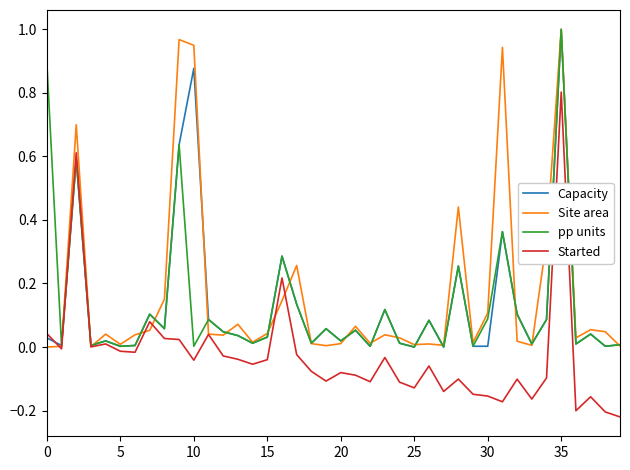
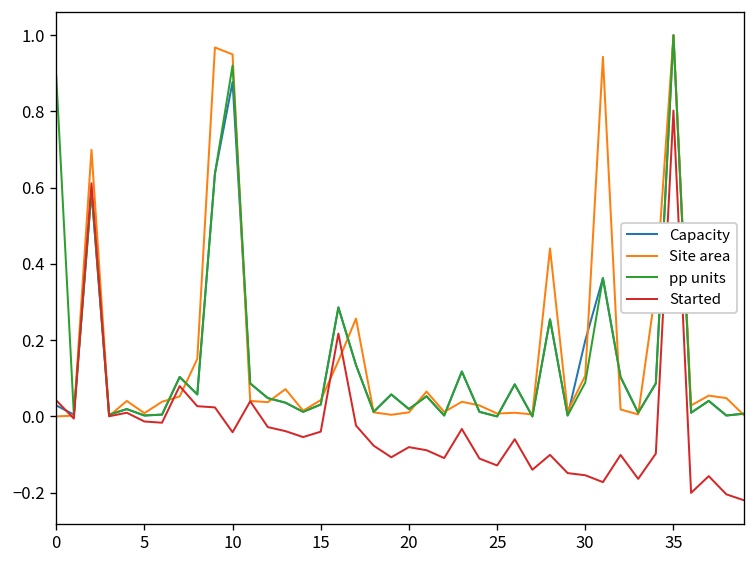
  {
    "Capacity": {
      "0": 0.03,
      "10": 0.88,
-     "30": 0.00
+     "30": 0.20
    },
    "Site area": {
      "0": 0.00,
      "10": 0.95,
      "15": 0.04,
      "20": 0.01,
      "30": 0.11
    },
    "pp units": {
      "0": 0.89,
-     "10": 0.00,
+     "10": 0.92,
      "30": 0.09
    },
    "Started": {
      "0": 0.04,
      "5": -0.01,
      "10": -0.04,
      "15": -0.04,
      "20": -0.08,
      "25": -0.13,
      "30": -0.15,
      "35": 0.80
    }
  }
